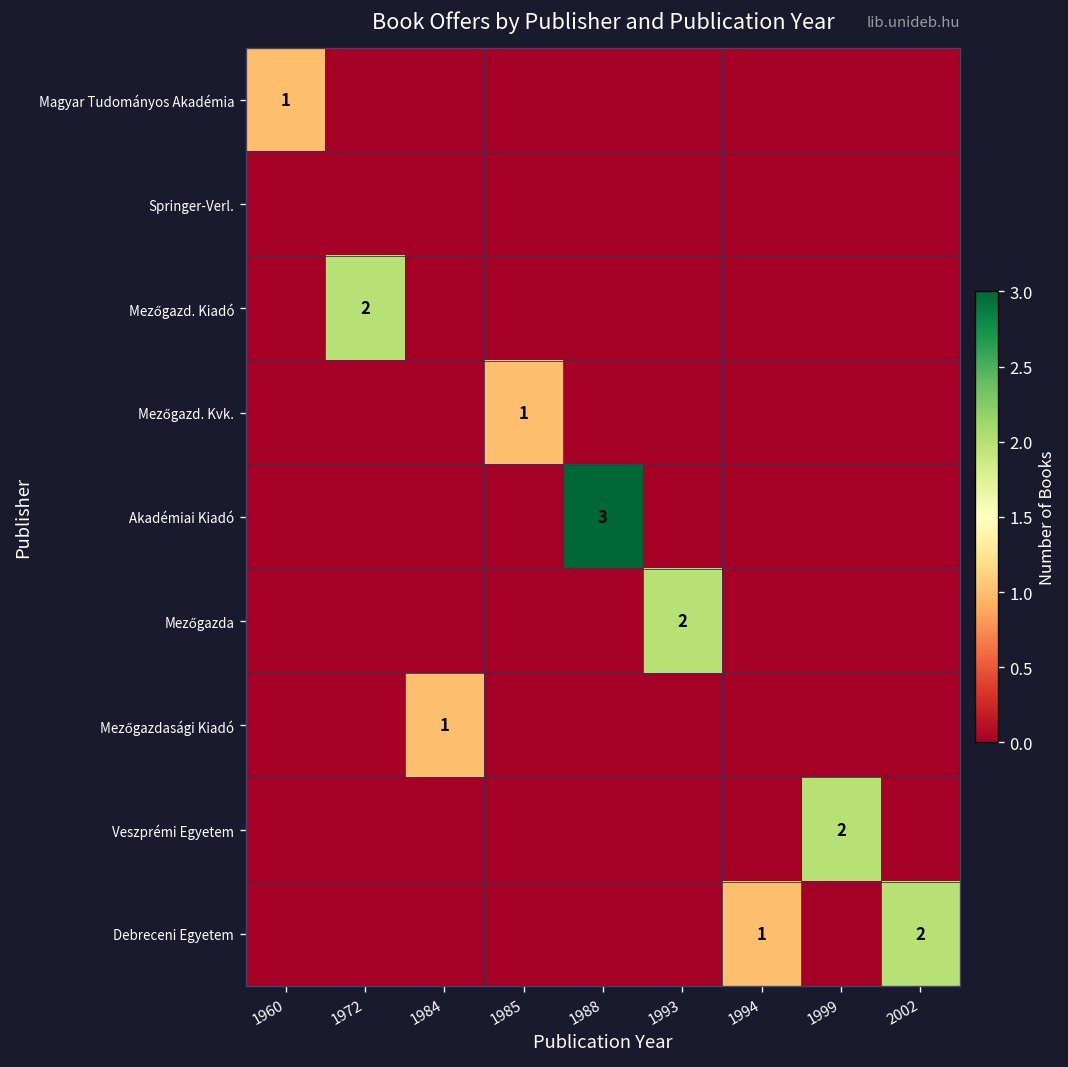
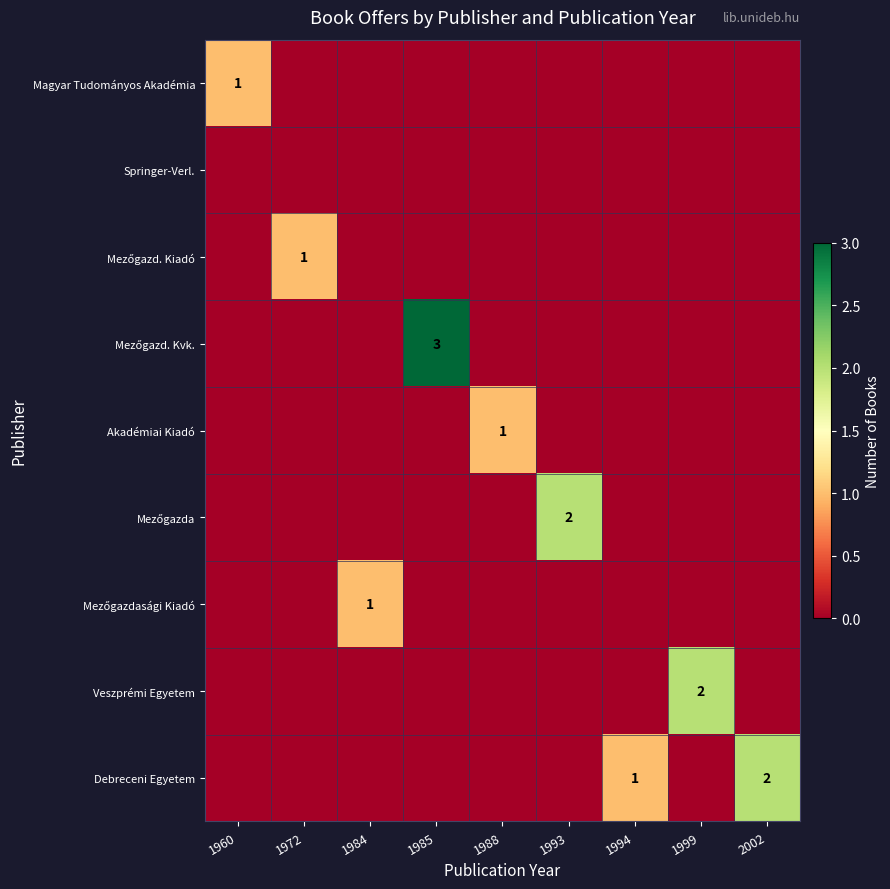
  {
    "Magyar Tudományos Akadémia": {
      "1960": 1
    },
    "Mezőgazd. Kiadó": {
-     "1972": 2
+     "1972": 1
    },
    "Mezőgazd. Kvk.": {
-     "1985": 1
+     "1985": 3
    },
    "Akadémiai Kiadó": {
-     "1988": 3
+     "1988": 1
    },
    "Mezőgazda": {
      "1993": 2
    },
    "Mezőgazdasági Kiadó": {
      "1984": 1
    },
    "Veszprémi Egyetem": {
      "1999": 2
    },
    "Debreceni Egyetem": {
      "1994": 1,
      "2002": 2
    }
  }
